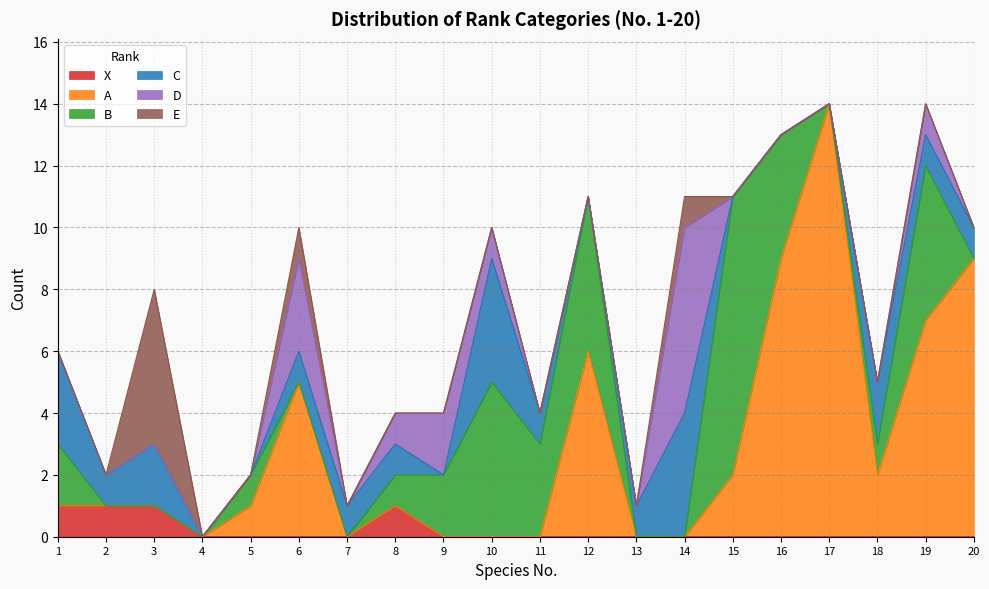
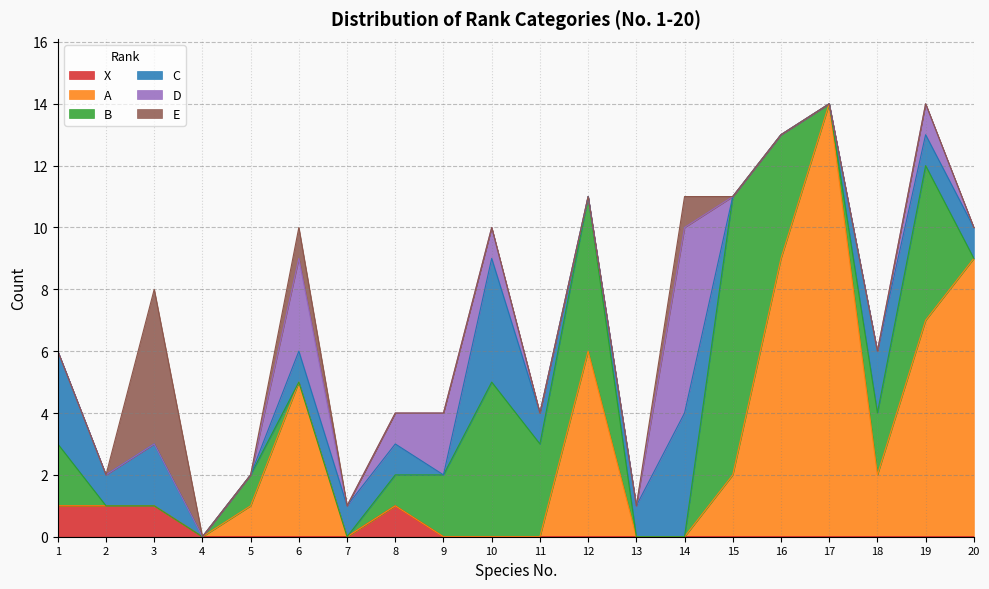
  {
    "X": {
      "5": 0,
      "6": 0,
      "12": 0,
      "15": 0,
      "16": 0,
      "17": 0,
      "18": 0,
      "19": 0,
      "20": 0
    },
    "A": {
      "5": 1,
      "12": 6,
      "15": 2,
      "16": 9,
      "18": 2,
      "19": 7
    },
    "B": {
      "1": 3,
      "8": 2,
      "10": 5,
      "11": 3,
-     "18": 1,
+     "18": 2,
      "19": 12
    },
    "C": {
      "6": 6,
      "8": 3,
      "10": 9,
      "14": 4,
      "19": 13
    },
    "D": {
      "6": 9,
      "14": 10
    },
    "E": {
      "3": 8,
      "6": 10,
      "14": 11
    }
  }
